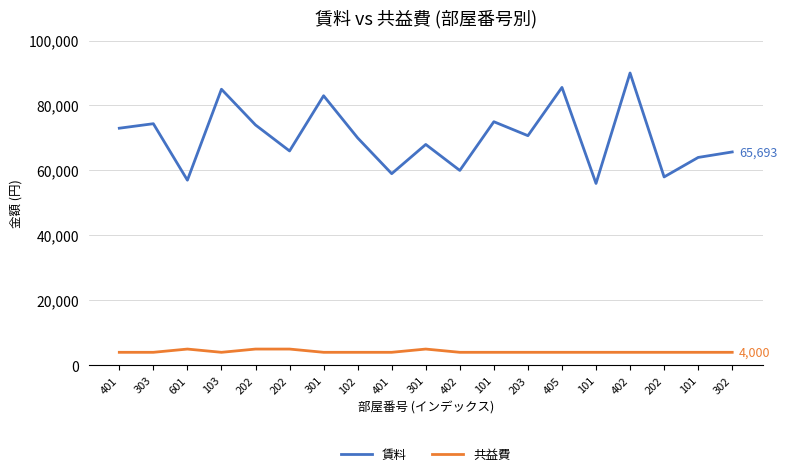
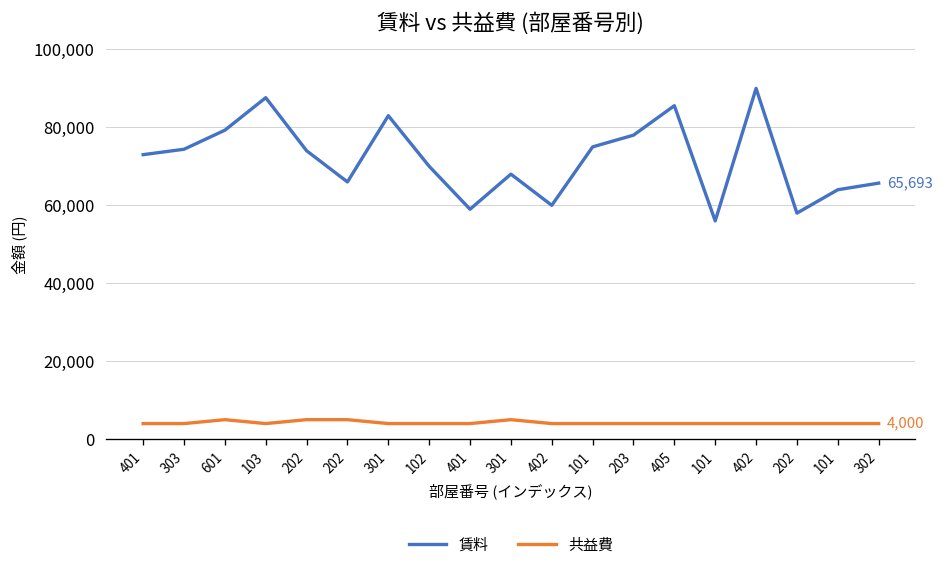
  {
    "賃料": {
      "303": "74,000",
-     "601": "57,000",
-     "103": "85,000",
+     "601": "79,000",
+     "103": "88,000",
      "102": "70,000",
-     "203": "71,000",
+     "203": "78,000",
      "405": "86,000"
    },
    "共益費": {
      "302": "4,000"
    }
  }
